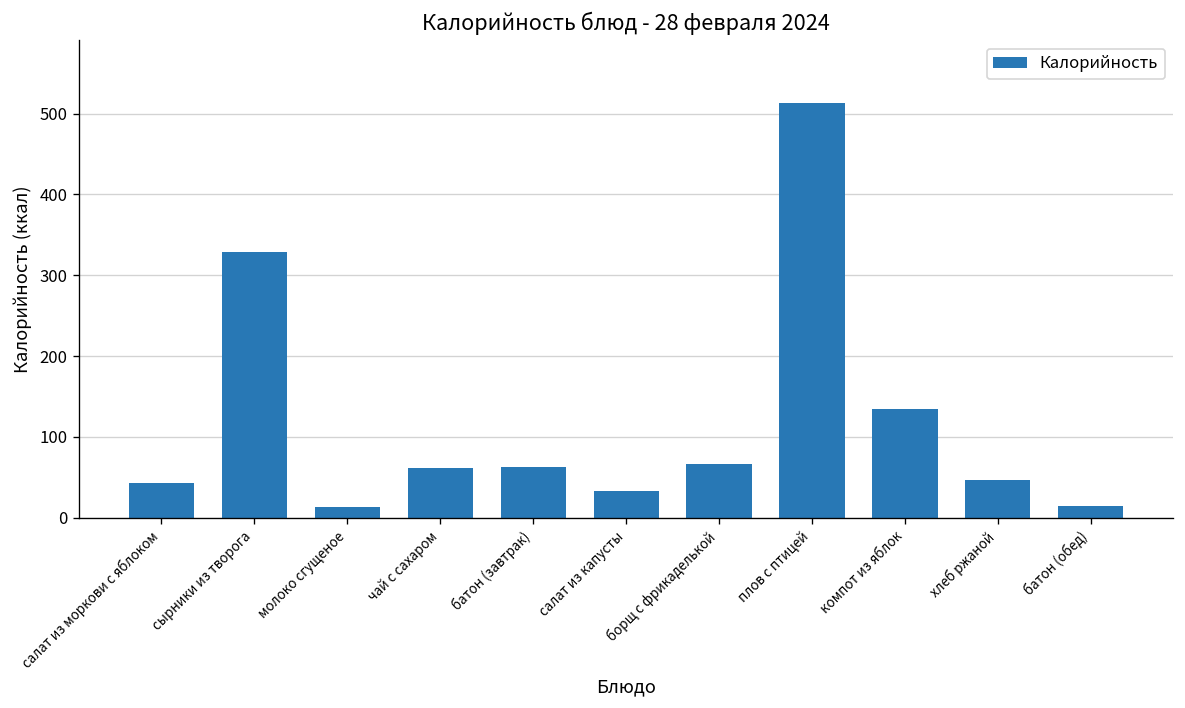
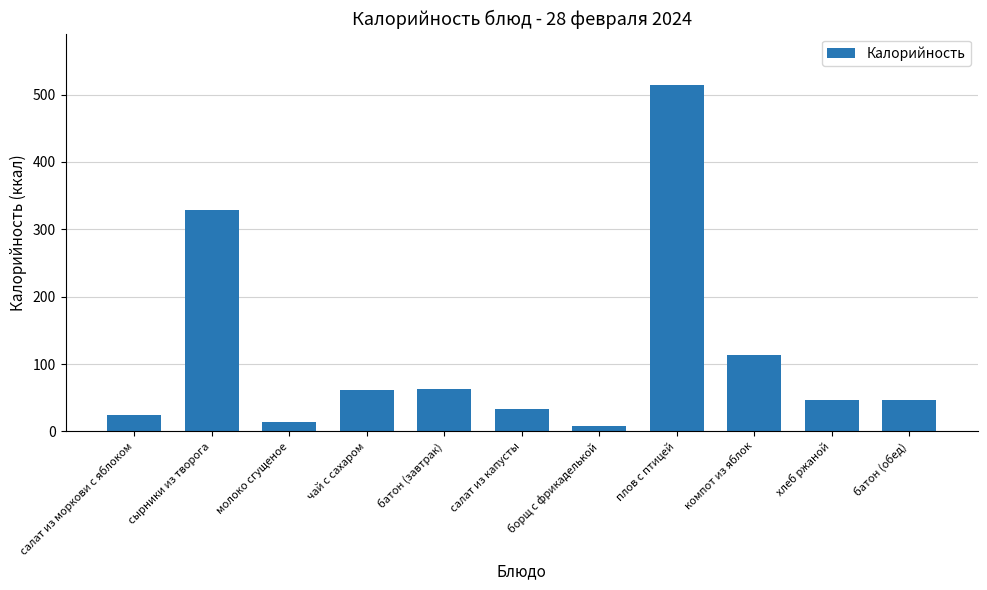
  {
-   "салат из моркови с яблоком": 40,
+   "салат из моркови с яблоком": 20,
    "сырники из творога": 330,
    "молоко сгущеное": 10,
    "чай с сахаром": 60,
    "батон (завтрак)": 60,
    "салат из капусты": 30,
-   "борщ с фрикаделькой": 70,
+   "борщ с фрикаделькой": 10,
    "плов с птицей": 510,
-   "компот из яблок": 140,
+   "компот из яблок": 110,
    "хлеб ржаной": 50,
-   "батон (обед)": 10
+   "батон (обед)": 50
  }
